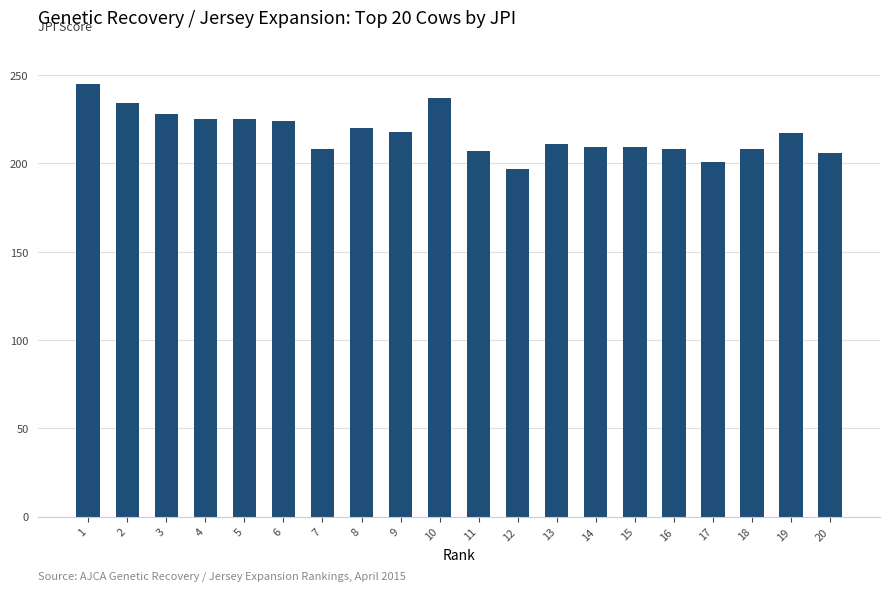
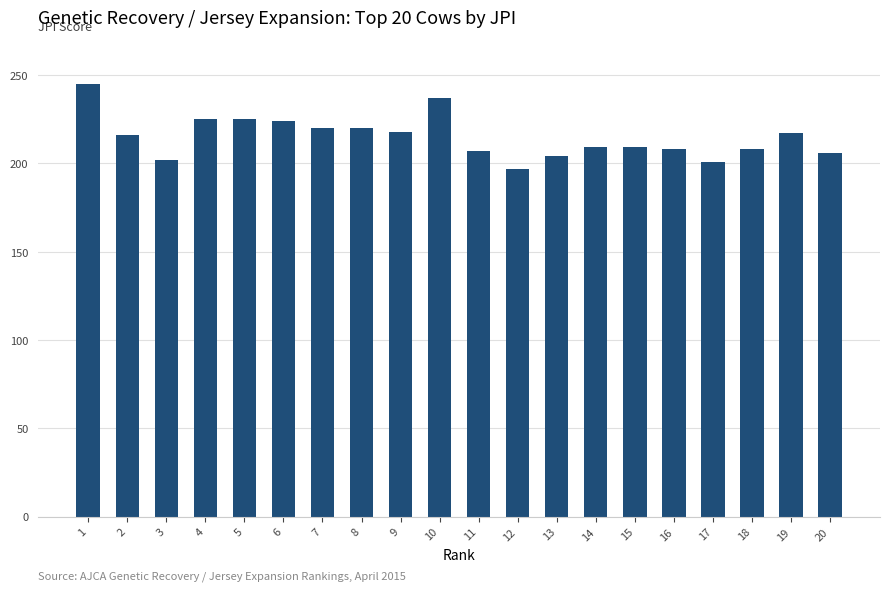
  {
    "1": 245,
-   "2": 234,
-   "3": 228,
+   "2": 216,
+   "3": 202,
    "4": 225,
    "5": 225,
    "6": 224,
-   "7": 208,
+   "7": 220,
    "8": 220,
    "9": 218,
    "10": 237,
    "11": 207,
    "12": 197,
-   "13": 211,
+   "13": 204,
    "14": 209,
    "15": 209,
    "16": 208,
    "17": 201,
    "18": 208,
    "19": 217,
    "20": 206
  }
